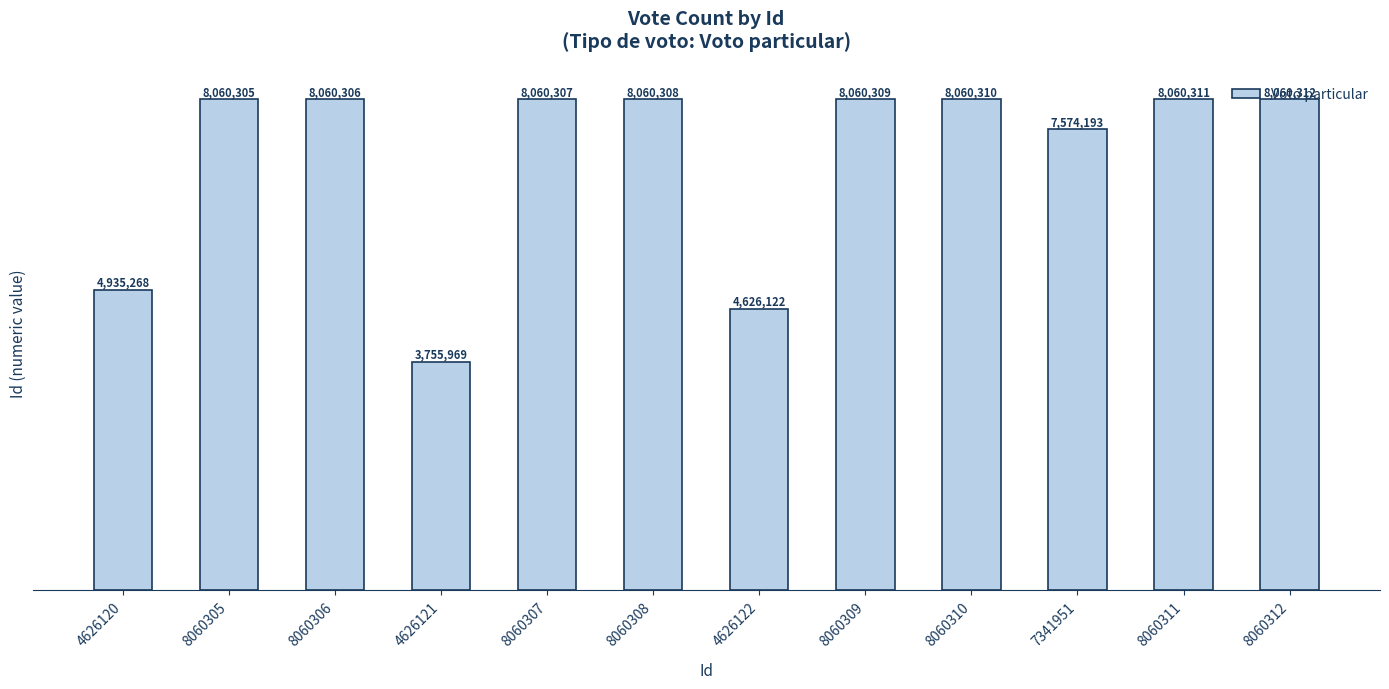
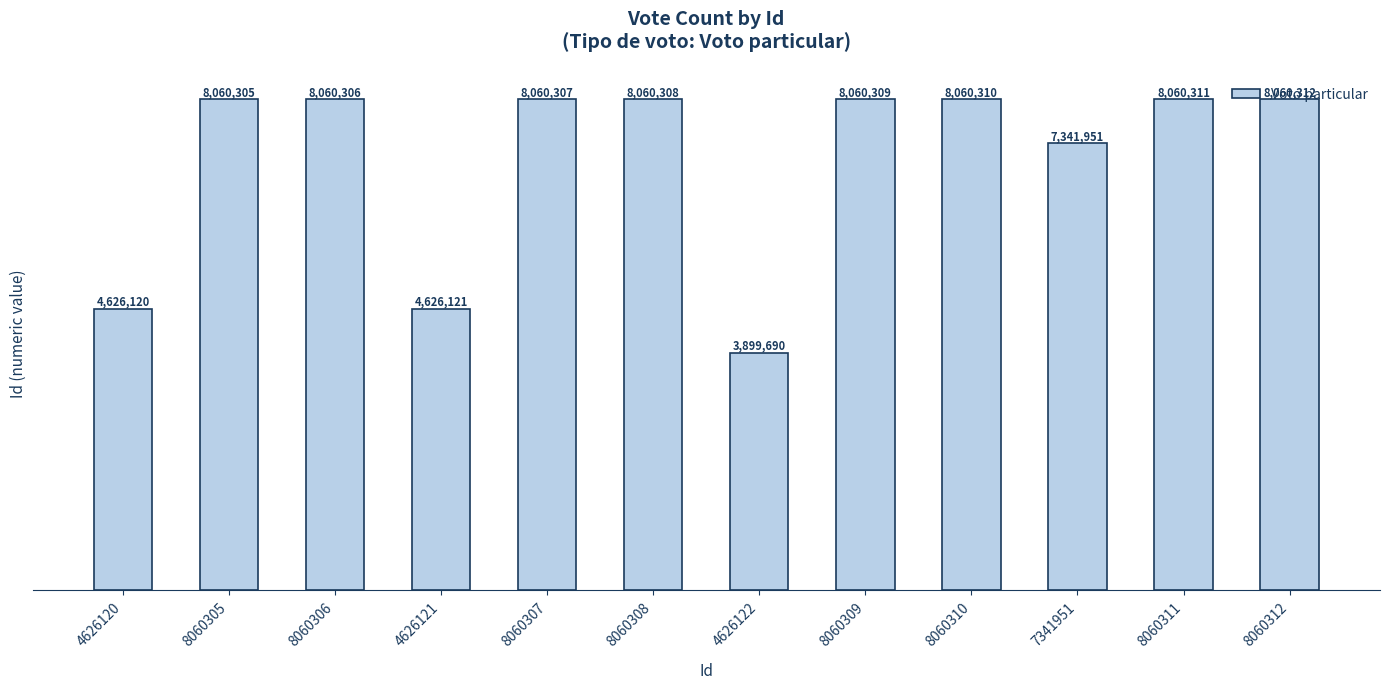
  {
-   "4626120": "4,935,268",
+   "4626120": "4,626,120",
    "8060305": "8,060,305",
    "8060306": "8,060,306",
-   "4626121": "3,755,969",
+   "4626121": "4,626,121",
    "8060307": "8,060,307",
    "8060308": "8,060,308",
-   "4626122": "4,626,122",
+   "4626122": "3,899,690",
    "8060309": "8,060,309",
    "8060310": "8,060,310",
-   "7341951": "7,574,193",
+   "7341951": "7,341,951",
    "8060311": "8,060,311",
    "8060312": "8,060,312"
  }
